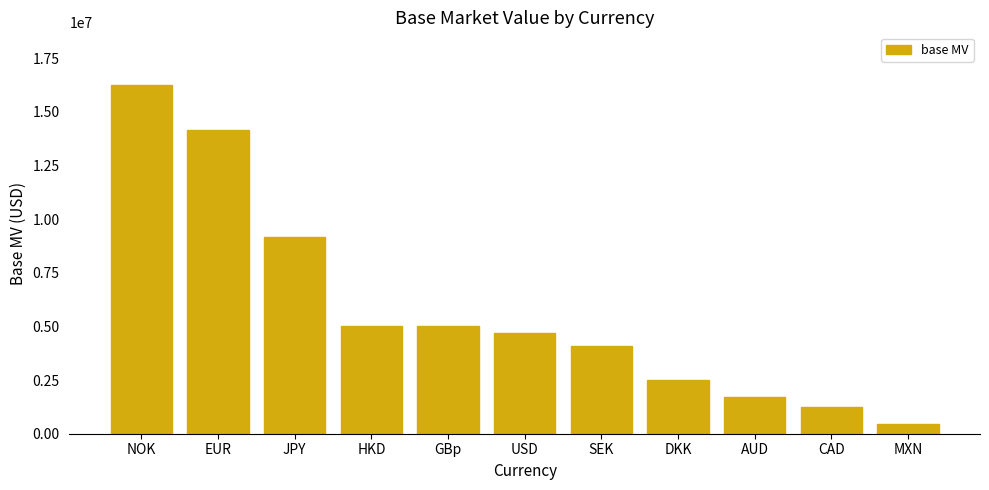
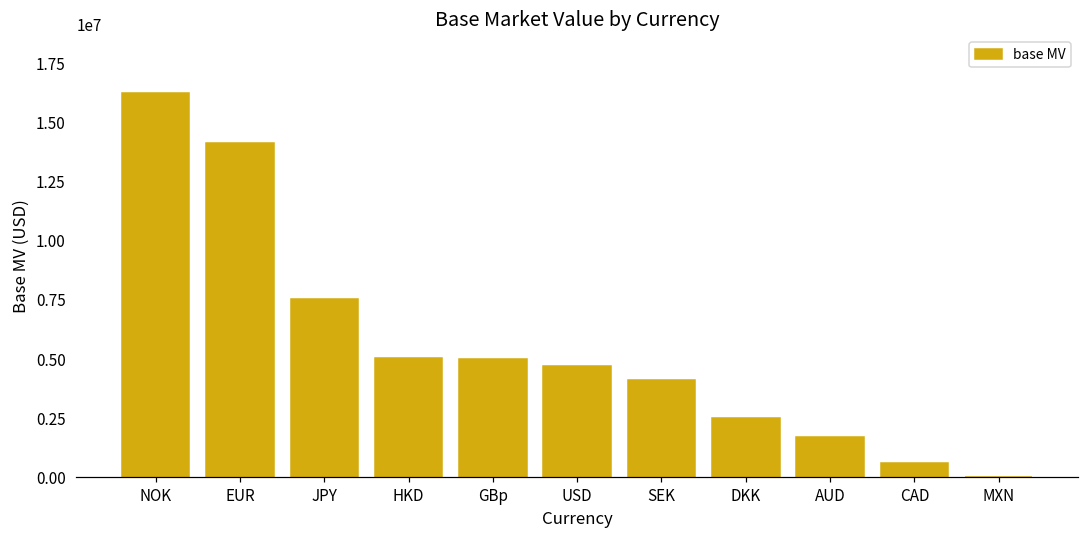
  {
    "NOK": 16300000,
    "EUR": 14200000,
-   "JPY": 9200000,
+   "JPY": 7500000,
    "HKD": 5000000,
    "GBp": 5000000,
    "USD": 4700000,
    "SEK": 4100000,
    "DKK": 2500000,
    "AUD": 1700000,
-   "CAD": 1300000,
-   "MXN": 400000
+   "CAD": 600000,
+   "MXN": 0
  }
